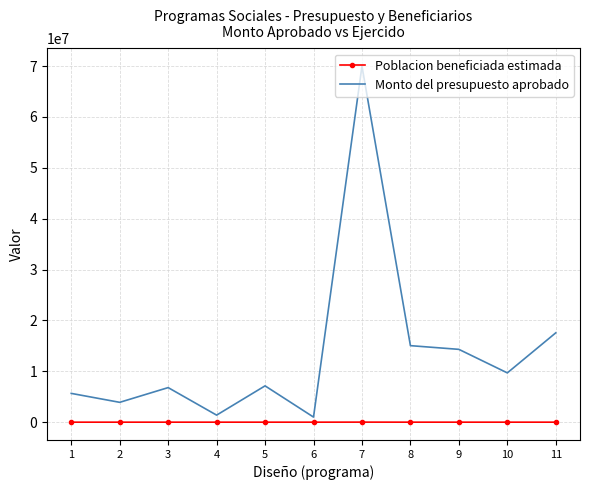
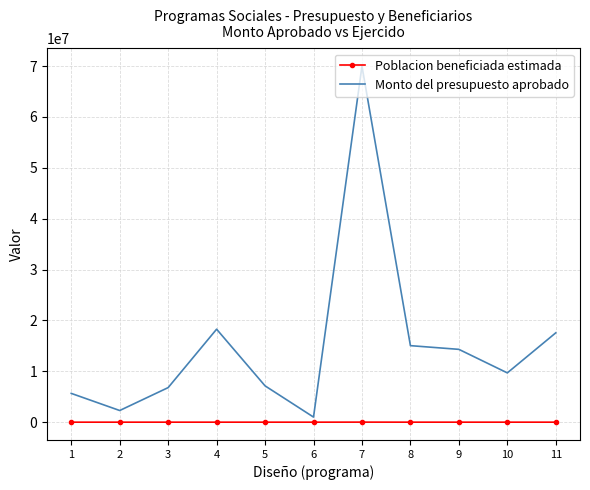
  {
    "Poblacion beneficiada estimada": {
      "1": 0,
      "2": 0,
      "3": 0,
      "4": 0,
      "5": 0,
      "6": 0,
      "7": 0,
      "8": 0,
      "9": 0,
      "10": 0,
      "11": 0
    },
    "Monto del presupuesto aprobado": {
      "1": 6000000,
-     "2": 4000000,
+     "2": 2000000,
      "3": 7000000,
-     "4": 1000000,
+     "4": 18000000,
      "5": 7000000,
      "6": 1000000,
      "8": 15000000,
      "9": 14000000,
      "10": 10000000,
      "11": 18000000
    }
  }
